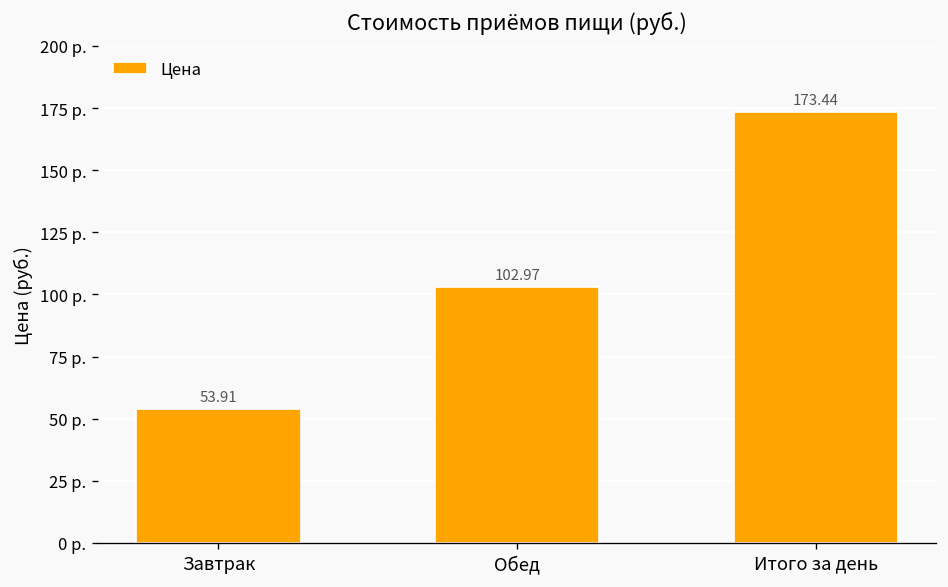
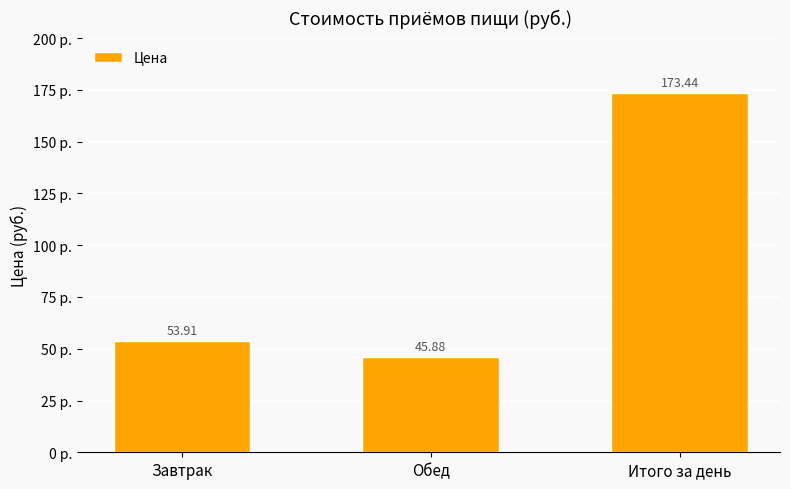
  {
    "Завтрак": 53.91,
-   "Обед": 102.97,
+   "Обед": 45.88,
    "Итого за день": 173.44
  }
